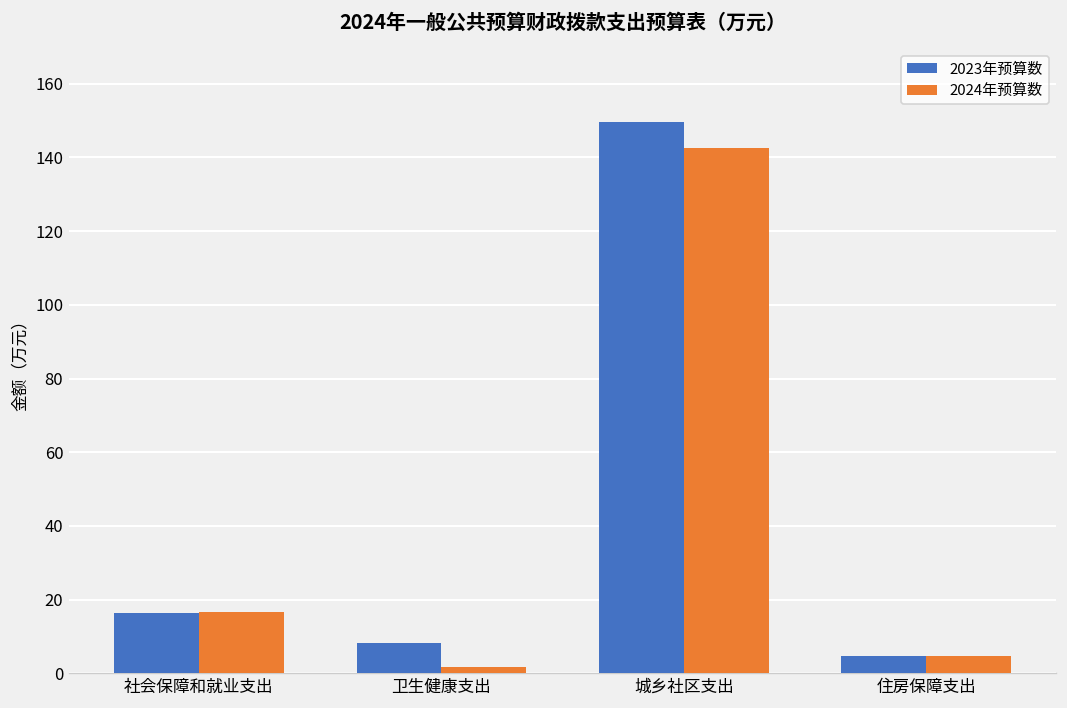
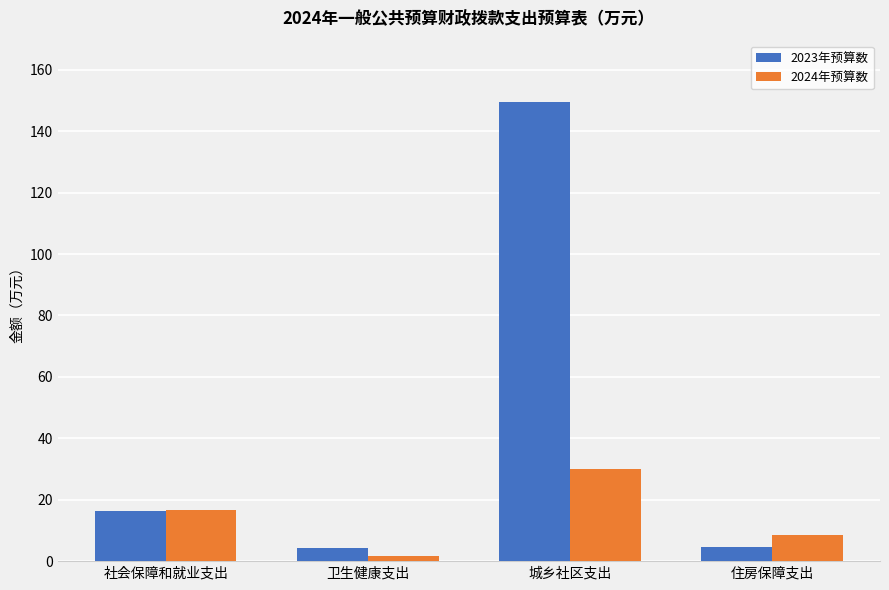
  {
    "2023年预算数": {
      "社会保障和就业支出": 16,
-     "卫生健康支出": 8,
+     "卫生健康支出": 4,
      "城乡社区支出": 149,
      "住房保障支出": 5
    },
    "2024年预算数": {
      "社会保障和就业支出": 17,
      "卫生健康支出": 2,
-     "城乡社区支出": 142,
-     "住房保障支出": 5
+     "城乡社区支出": 30,
+     "住房保障支出": 8
    }
  }
